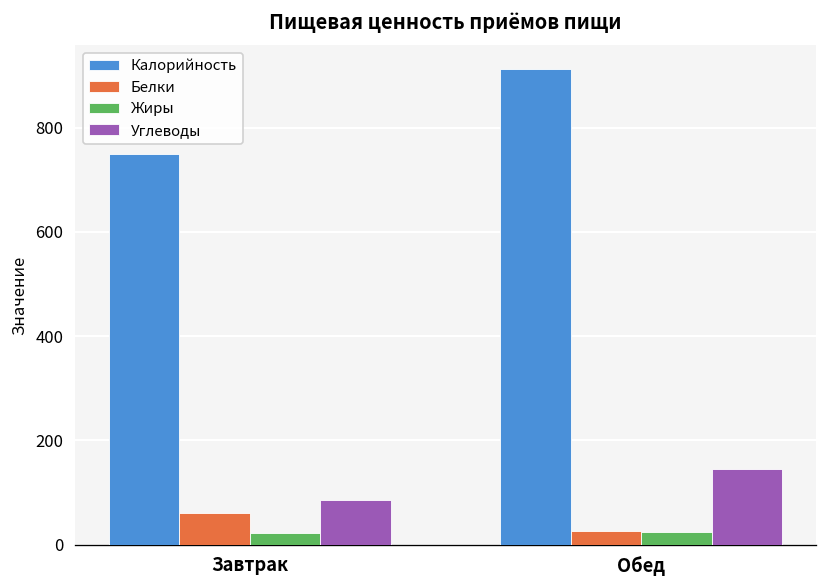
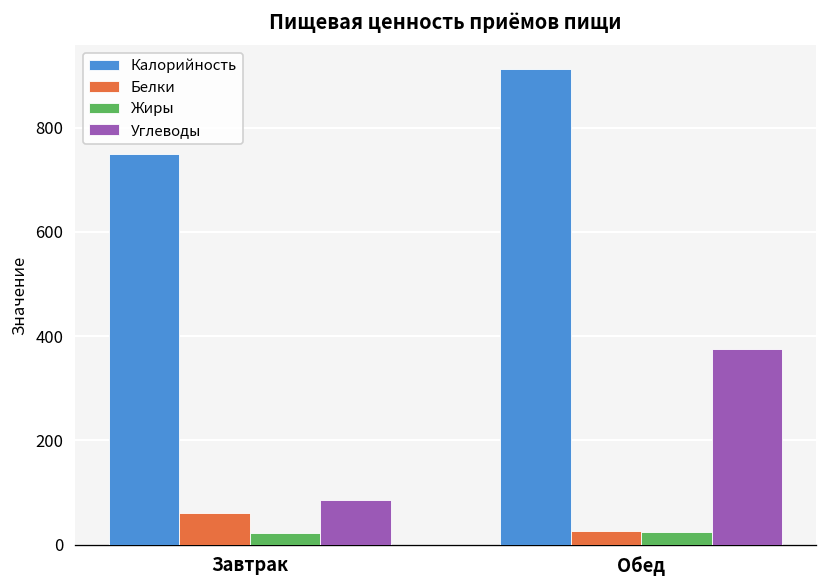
  {
    "Калорийность": {
      "Завтрак": 750,
      "Обед": 910
    },
    "Белки": {
      "Завтрак": 60,
      "Обед": 30
    },
    "Жиры": {
      "Завтрак": 20,
      "Обед": 20
    },
    "Углеводы": {
      "Завтрак": 80,
-     "Обед": 150
+     "Обед": 380
    }
  }
